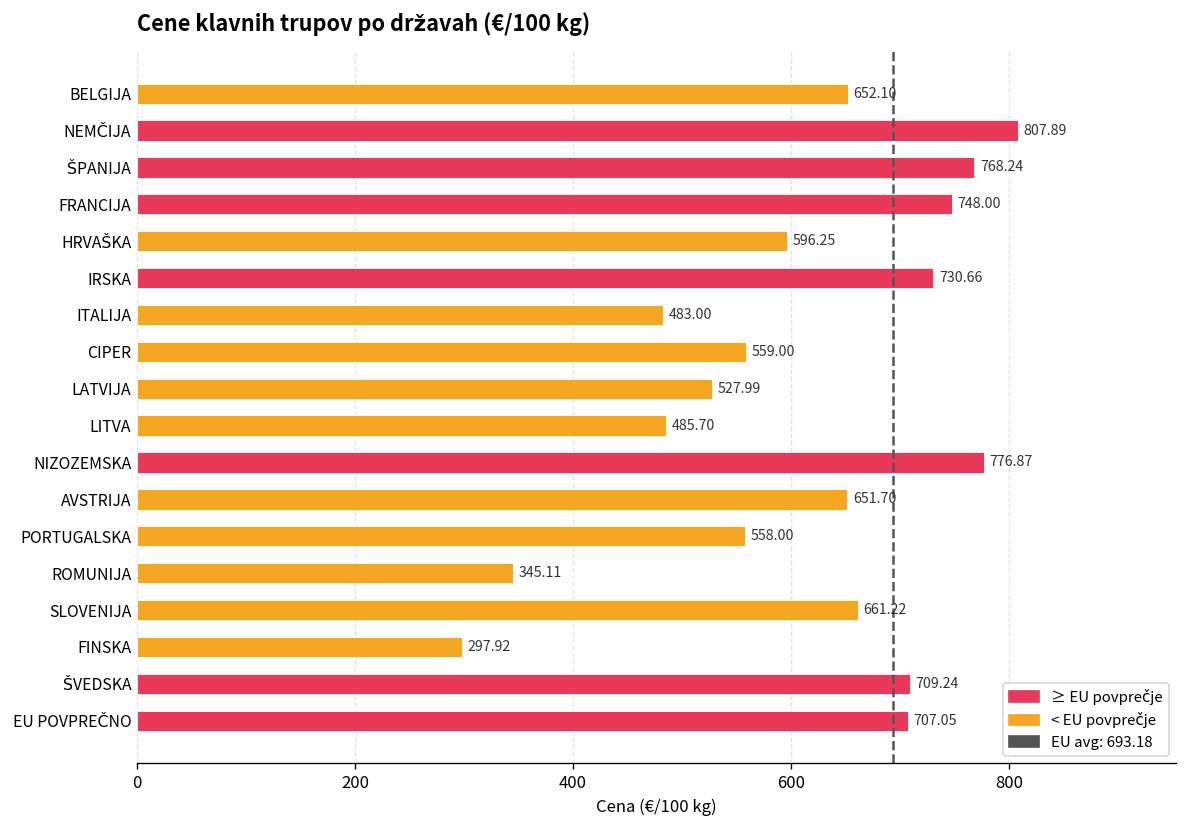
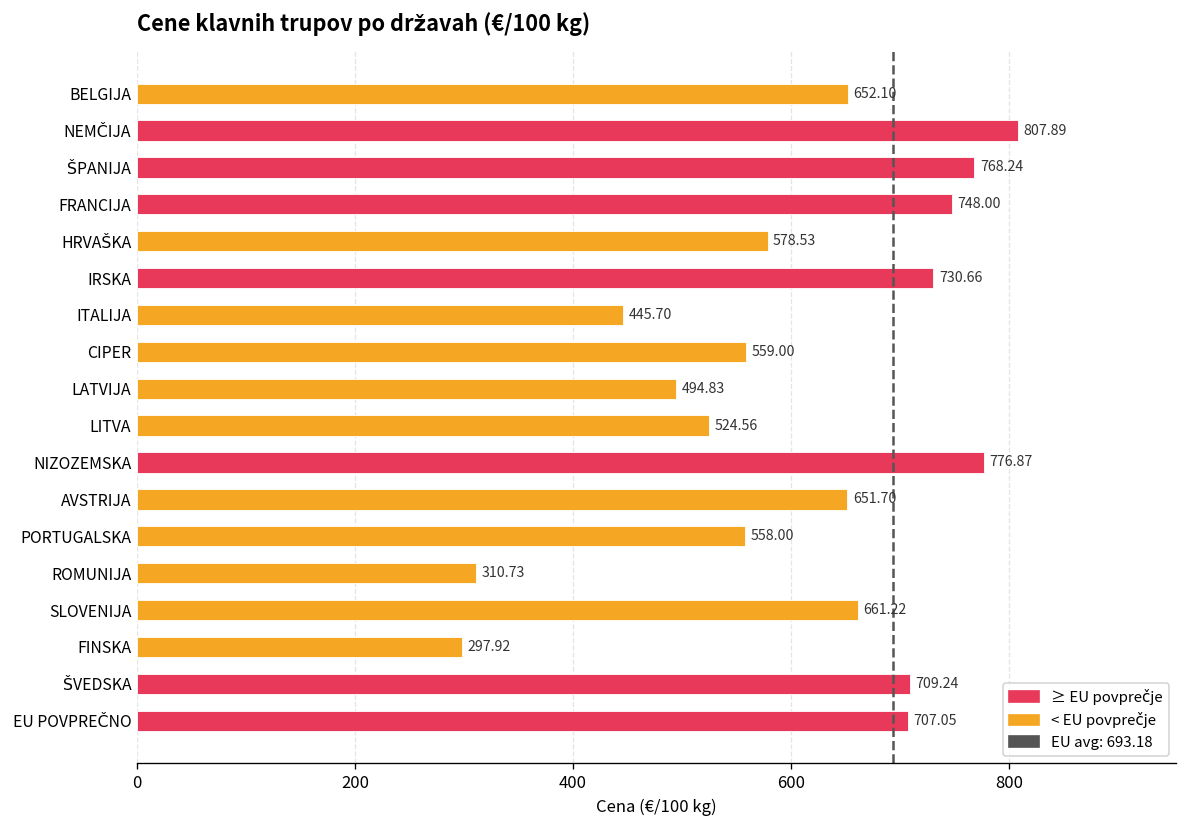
  {
    "BELGIJA": 652.10,
    "NEMČIJA": 807.89,
    "ŠPANIJA": 768.24,
    "FRANCIJA": 748.00,
-   "HRVAŠKA": 596.25,
+   "HRVAŠKA": 578.53,
    "IRSKA": 730.66,
-   "ITALIJA": 483.00,
+   "ITALIJA": 445.70,
    "CIPER": 559.00,
-   "LATVIJA": 527.99,
-   "LITVA": 485.70,
+   "LATVIJA": 494.83,
+   "LITVA": 524.56,
    "NIZOZEMSKA": 776.87,
    "AVSTRIJA": 651.70,
    "PORTUGALSKA": 558.00,
-   "ROMUNIJA": 345.11,
+   "ROMUNIJA": 310.73,
    "SLOVENIJA": 661.22,
    "FINSKA": 297.92,
    "ŠVEDSKA": 709.24,
    "EU POVPREČNO": 707.05
  }
